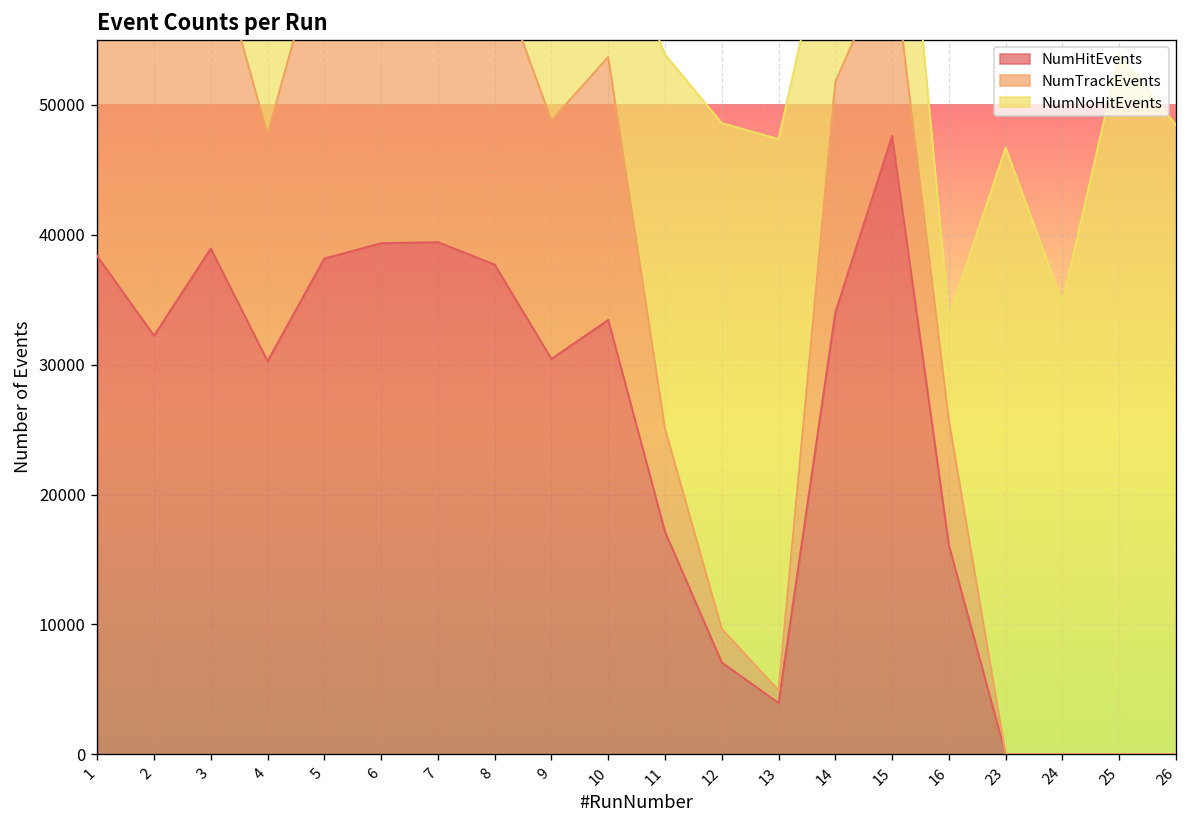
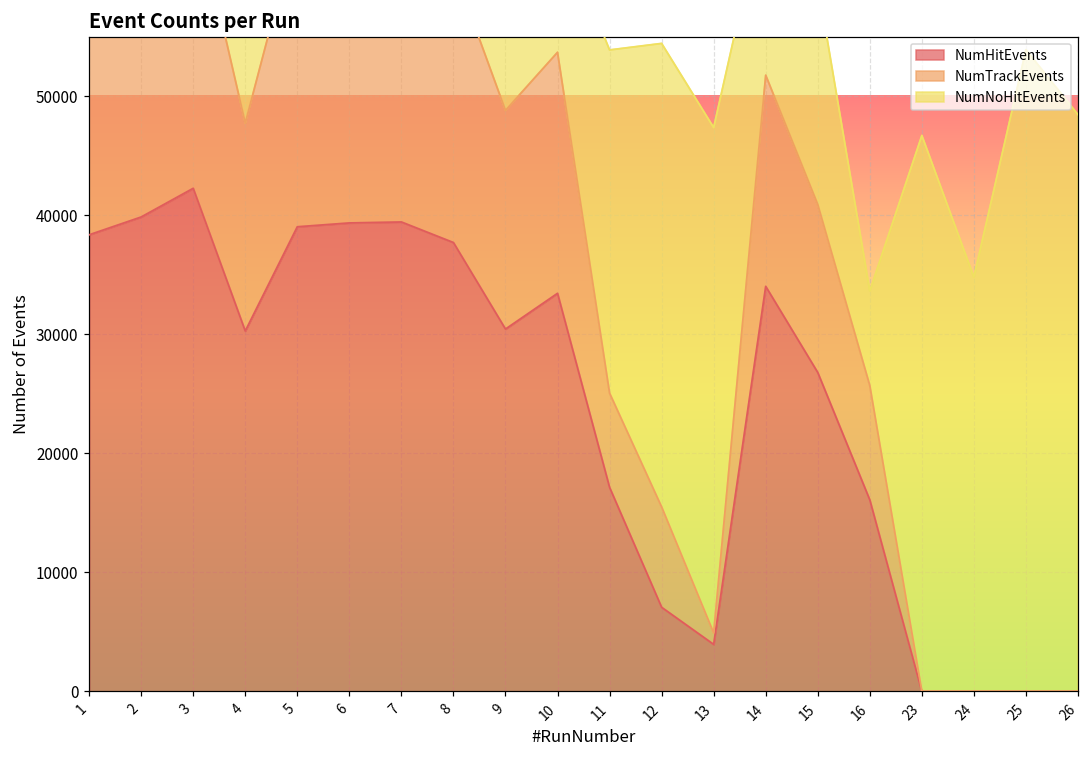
  {
    "NumHitEvents": {
      "1": 38400,
-     "2": 32200,
-     "3": 38900,
+     "2": 39900,
+     "3": 42300,
      "4": 30300,
-     "5": 38200,
+     "5": 39000,
      "6": 39400,
      "7": 39400,
      "8": 37700,
      "9": 30400,
      "10": 33400,
      "11": 17100,
      "12": 7100,
      "13": 4000,
      "14": 34000,
-     "15": 47600,
+     "15": 26800,
      "16": 16100
    },
    "NumTrackEvents": {
      "4": 17500,
      "9": 18400,
      "10": 20200,
      "11": 7900,
-     "12": 2600,
+     "12": 8400,
      "13": 1000,
      "14": 17700,
      "16": 9600
    },
    "NumNoHitEvents": {
      "11": 28800,
      "12": 38900,
      "13": 42400,
      "16": 8000,
      "23": 46700,
      "24": 34800,
      "26": 48500
    }
  }
